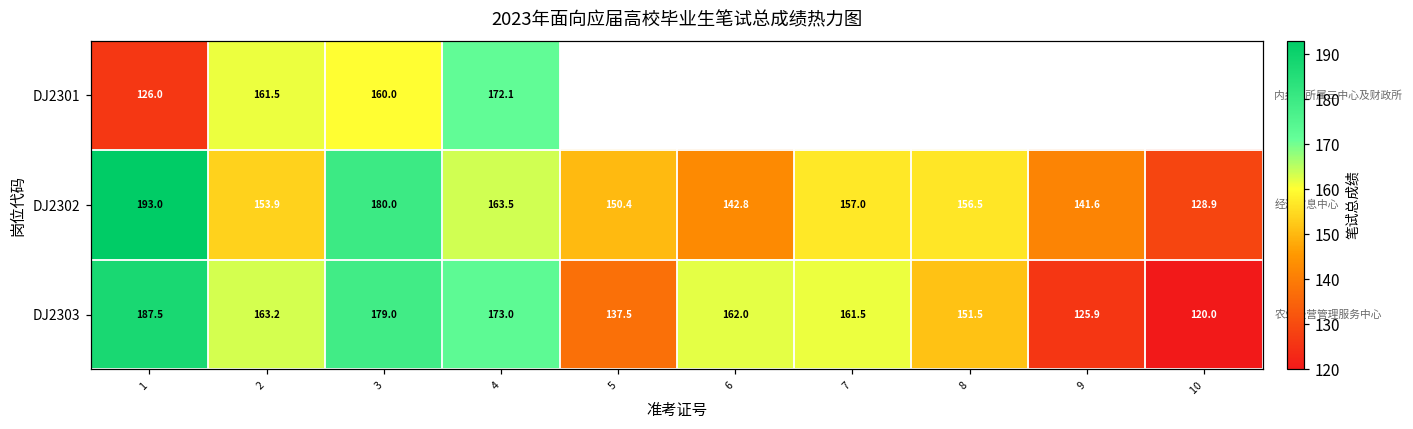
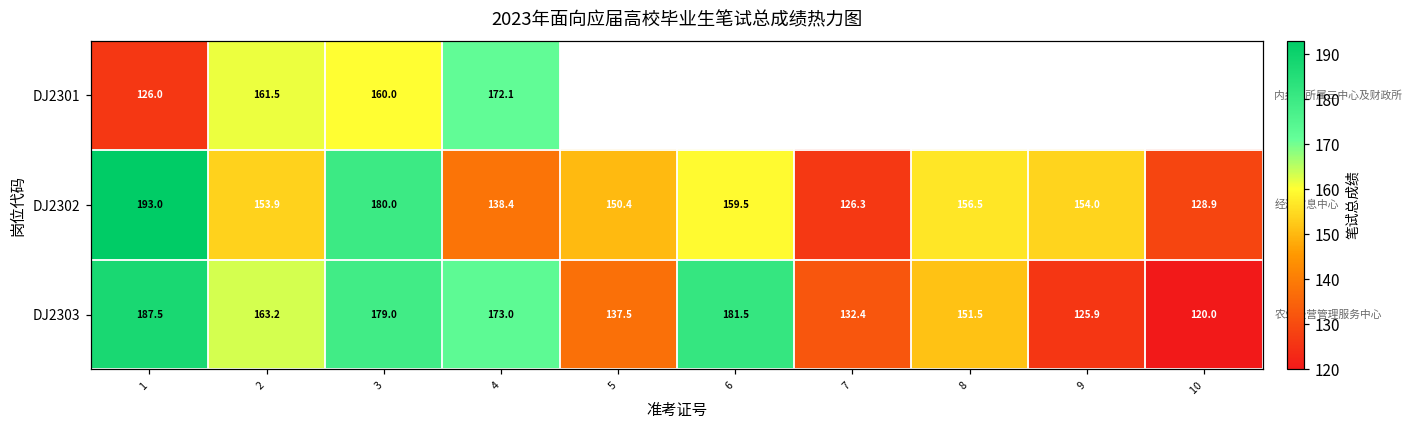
  {
    "DJ2301": {
      "1": 126.0,
      "2": 161.5,
      "3": 160.0,
      "4": 172.1
    },
    "DJ2302": {
      "1": 193.0,
      "2": 153.9,
      "3": 180.0,
-     "4": 163.5,
+     "4": 138.4,
      "5": 150.4,
-     "6": 142.8,
-     "7": 157.0,
+     "6": 159.5,
+     "7": 126.3,
      "8": 156.5,
-     "9": 141.6,
+     "9": 154.0,
      "10": 128.9
    },
    "DJ2303": {
      "1": 187.5,
      "2": 163.2,
      "3": 179.0,
      "4": 173.0,
      "5": 137.5,
-     "6": 162.0,
-     "7": 161.5,
+     "6": 181.5,
+     "7": 132.4,
      "8": 151.5,
      "9": 125.9,
      "10": 120.0
    }
  }
